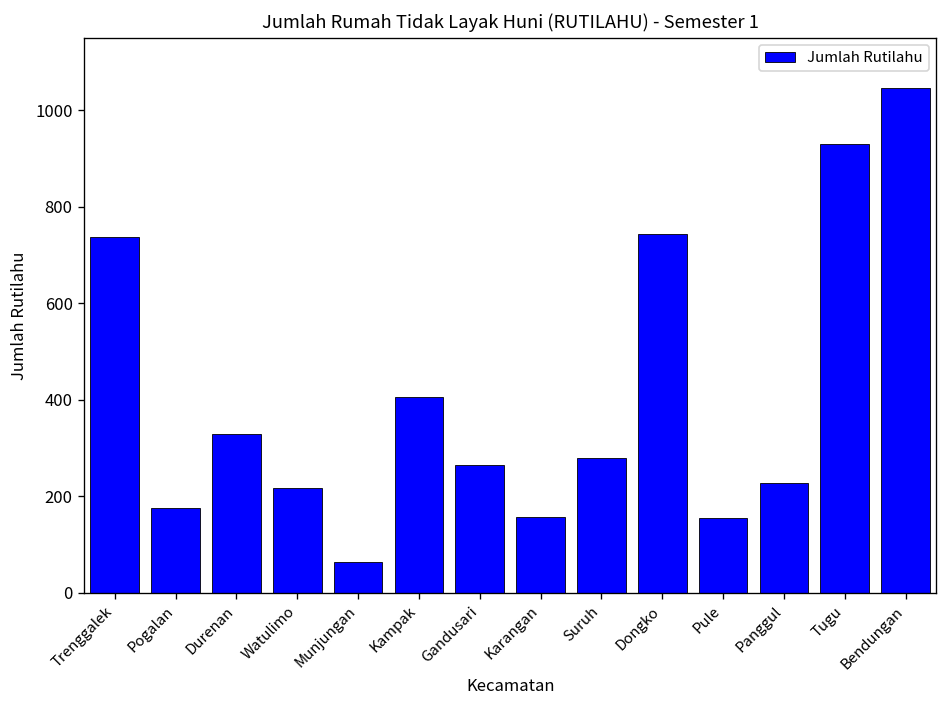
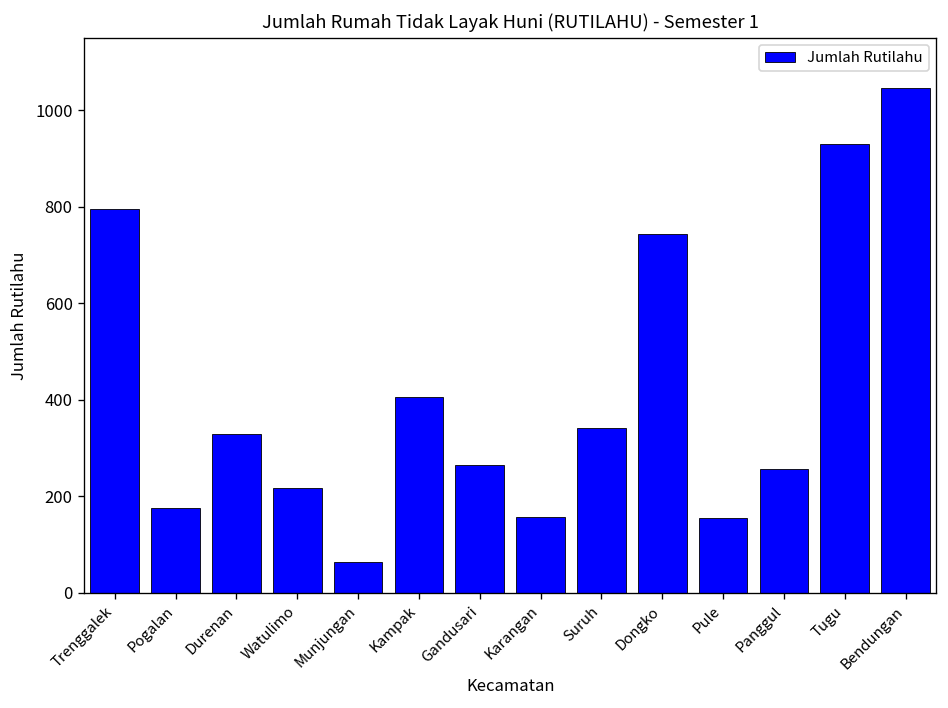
  {
-   "Trenggalek": 740,
+   "Trenggalek": 800,
    "Pogalan": 180,
    "Durenan": 330,
    "Watulimo": 220,
    "Munjungan": 60,
    "Kampak": 410,
    "Gandusari": 270,
    "Karangan": 160,
-   "Suruh": 280,
+   "Suruh": 340,
    "Dongko": 740,
    "Pule": 160,
-   "Panggul": 230,
+   "Panggul": 260,
    "Tugu": 930,
    "Bendungan": 1050
  }
